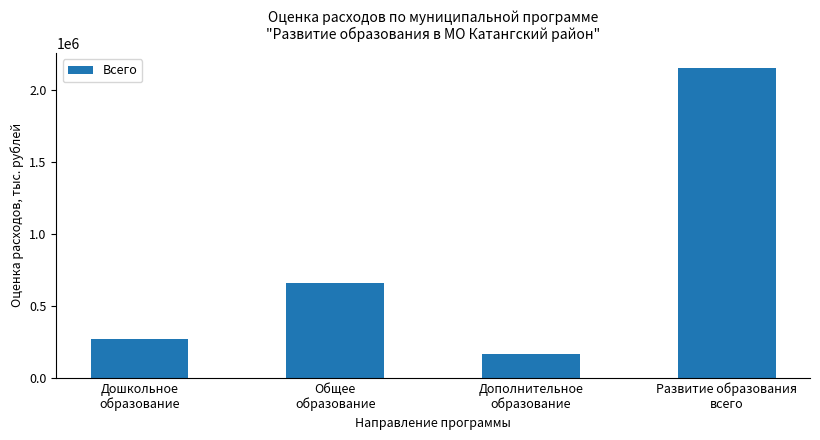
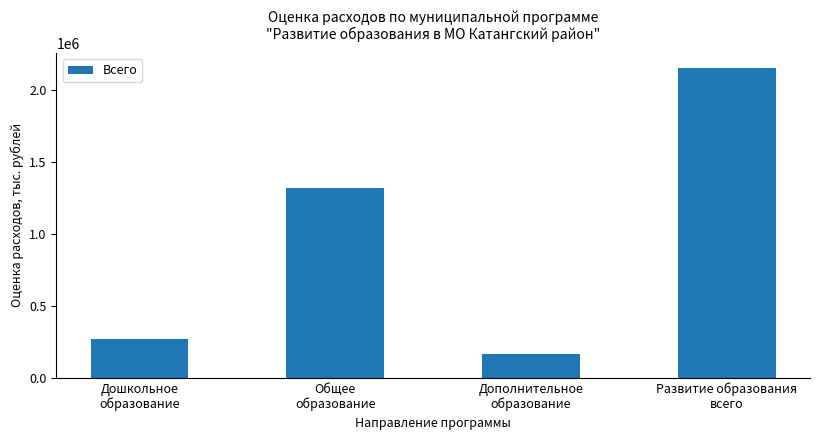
  {
    "Дошкольное образование": 270000,
-   "Общее образование": 660000,
+   "Общее образование": 1320000,
    "Дополнительное образование": 170000,
    "Развитие образования всего": 2150000
  }
